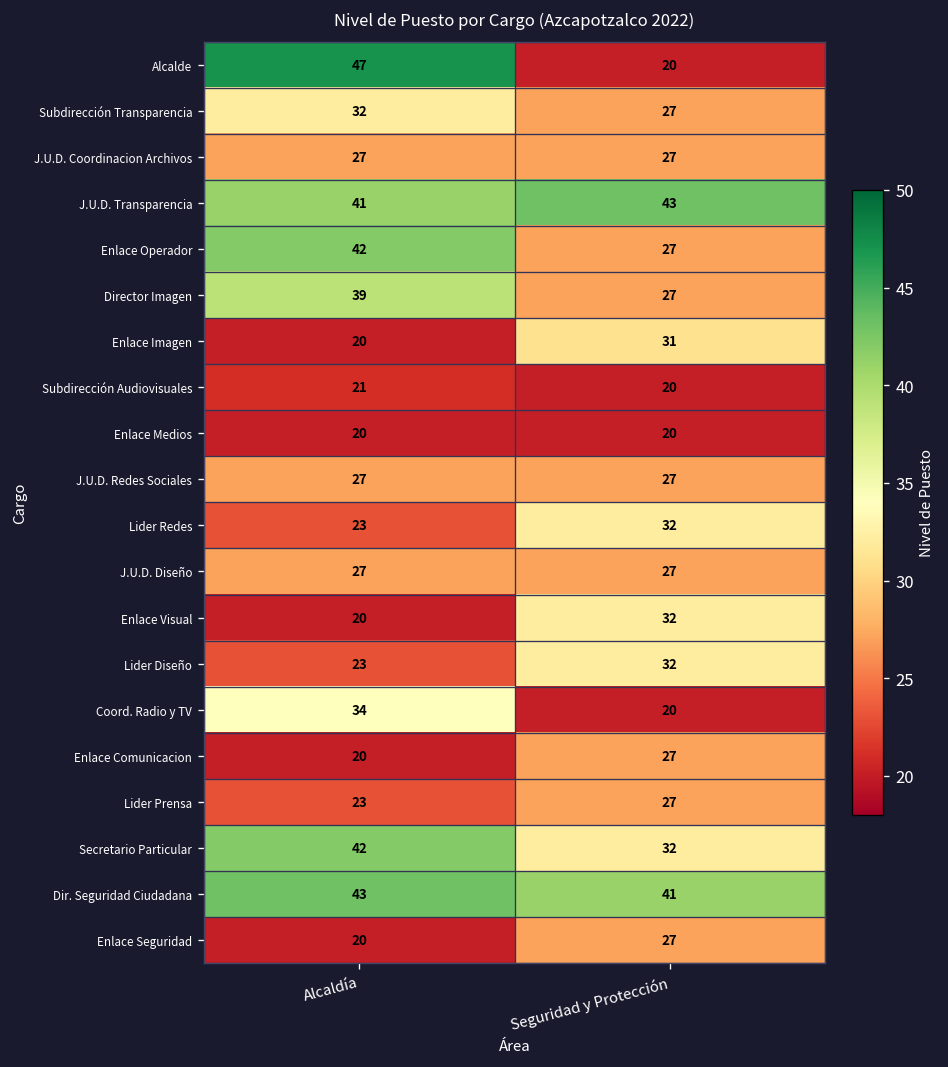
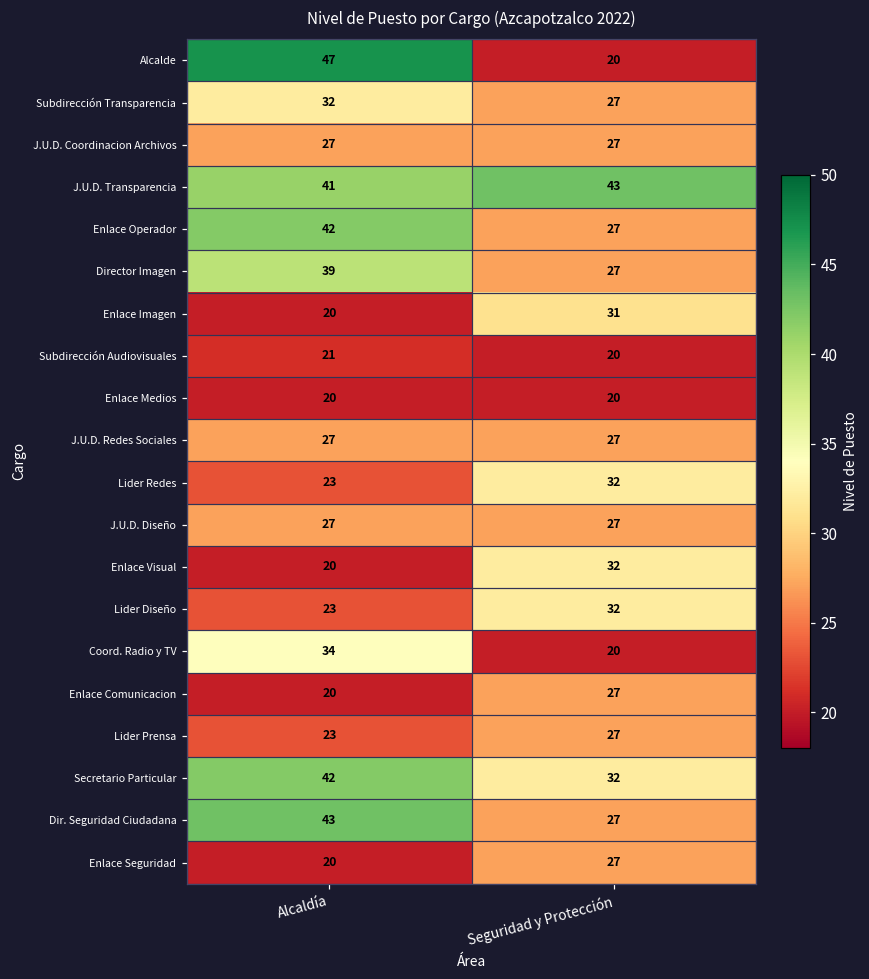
  {
    "Alcalde": {
      "Alcaldía": 47,
      "Seguridad y Protección": 20
    },
    "Subdirección Transparencia": {
      "Alcaldía": 32,
      "Seguridad y Protección": 27
    },
    "J.U.D. Coordinacion Archivos": {
      "Alcaldía": 27,
      "Seguridad y Protección": 27
    },
    "J.U.D. Transparencia": {
      "Alcaldía": 41,
      "Seguridad y Protección": 43
    },
    "Enlace Operador": {
      "Alcaldía": 42,
      "Seguridad y Protección": 27
    },
    "Director Imagen": {
      "Alcaldía": 39,
      "Seguridad y Protección": 27
    },
    "Enlace Imagen": {
      "Alcaldía": 20,
      "Seguridad y Protección": 31
    },
    "Subdirección Audiovisuales": {
      "Alcaldía": 21,
      "Seguridad y Protección": 20
    },
    "Enlace Medios": {
      "Alcaldía": 20,
      "Seguridad y Protección": 20
    },
    "J.U.D. Redes Sociales": {
      "Alcaldía": 27,
      "Seguridad y Protección": 27
    },
    "Lider Redes": {
      "Alcaldía": 23,
      "Seguridad y Protección": 32
    },
    "J.U.D. Diseño": {
      "Alcaldía": 27,
      "Seguridad y Protección": 27
    },
    "Enlace Visual": {
      "Alcaldía": 20,
      "Seguridad y Protección": 32
    },
    "Lider Diseño": {
      "Alcaldía": 23,
      "Seguridad y Protección": 32
    },
    "Coord. Radio y TV": {
      "Alcaldía": 34,
      "Seguridad y Protección": 20
    },
    "Enlace Comunicacion": {
      "Alcaldía": 20,
      "Seguridad y Protección": 27
    },
    "Lider Prensa": {
      "Alcaldía": 23,
      "Seguridad y Protección": 27
    },
    "Secretario Particular": {
      "Alcaldía": 42,
      "Seguridad y Protección": 32
    },
    "Dir. Seguridad Ciudadana": {
      "Alcaldía": 43,
-     "Seguridad y Protección": 41
+     "Seguridad y Protección": 27
    },
    "Enlace Seguridad": {
      "Alcaldía": 20,
      "Seguridad y Protección": 27
    }
  }
